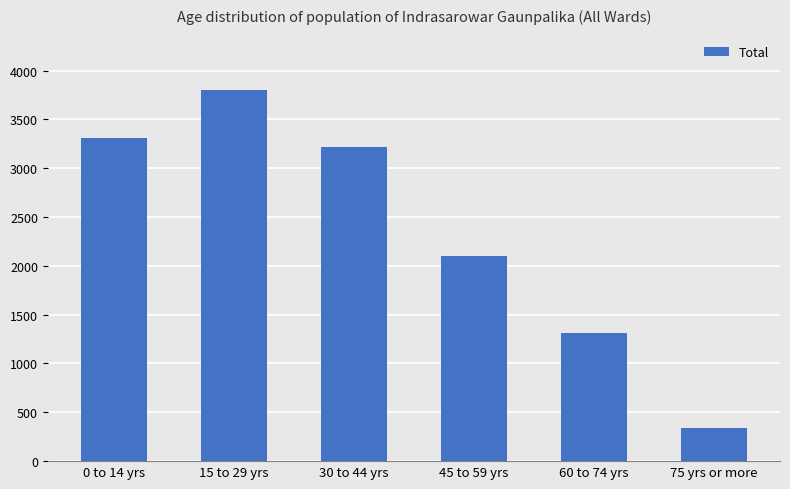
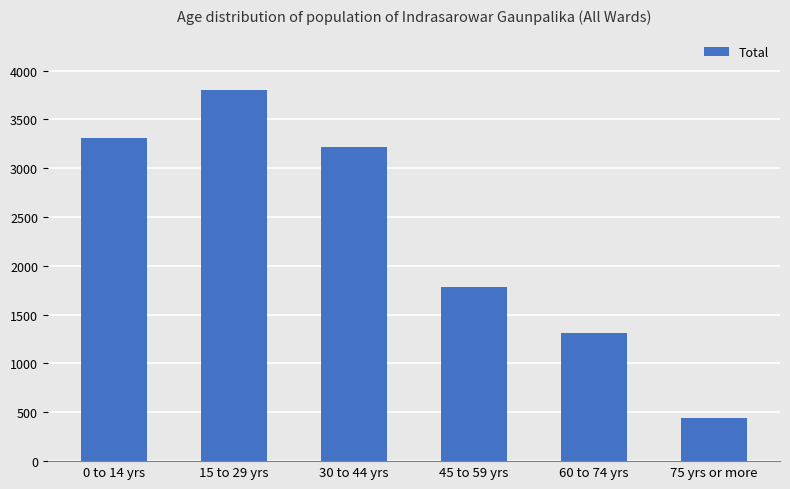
  {
    "0 to 14 yrs": 3300,
    "15 to 29 yrs": 3800,
    "30 to 44 yrs": 3200,
-   "45 to 59 yrs": 2100,
+   "45 to 59 yrs": 1800,
    "60 to 74 yrs": 1300,
-   "75 yrs or more": 300
+   "75 yrs or more": 400
  }
